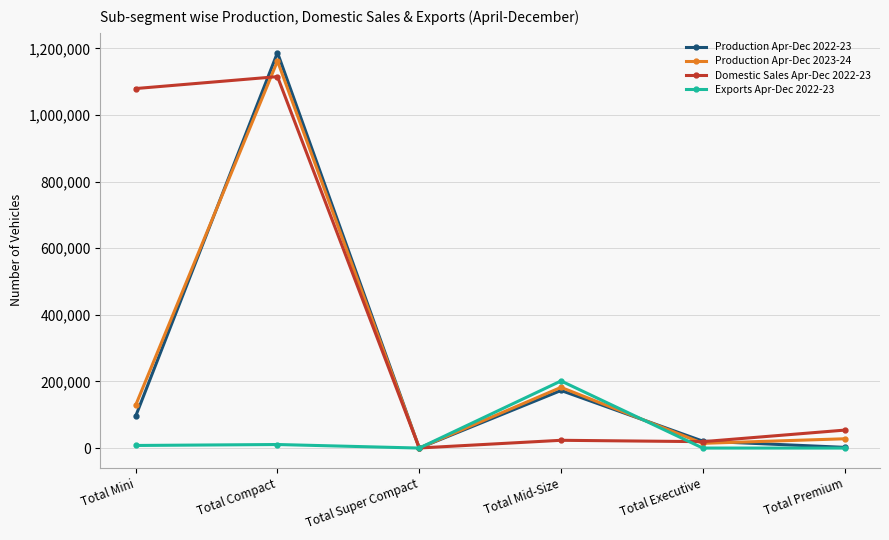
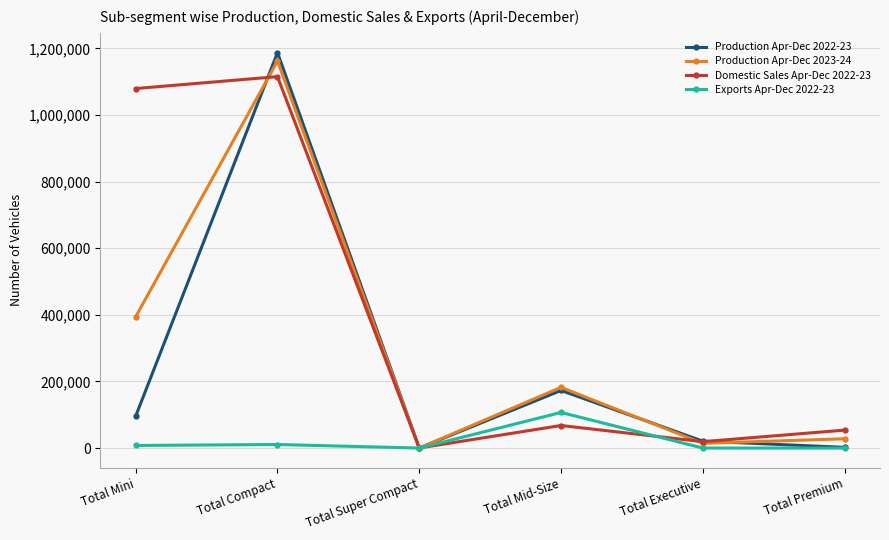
  {
    "Production Apr-Dec 2022-23": {
      "Total Mini": "100,000",
      "Total Compact": "1,190,000",
      "Total Mid-Size": "170,000"
    },
    "Production Apr-Dec 2023-24": {
-     "Total Mini": "130,000",
+     "Total Mini": "390,000",
      "Total Compact": "1,160,000",
      "Total Mid-Size": "180,000",
      "Total Premium": "30,000"
    },
    "Domestic Sales Apr-Dec 2022-23": {
      "Total Mini": "1,080,000",
      "Total Compact": "1,120,000",
-     "Total Mid-Size": "20,000",
+     "Total Mid-Size": "70,000",
      "Total Premium": "50,000"
    },
    "Exports Apr-Dec 2022-23": {
      "Total Mini": "10,000",
      "Total Compact": "10,000",
-     "Total Mid-Size": "200,000",
+     "Total Mid-Size": "110,000",
      "Total Executive": "0"
    }
  }
